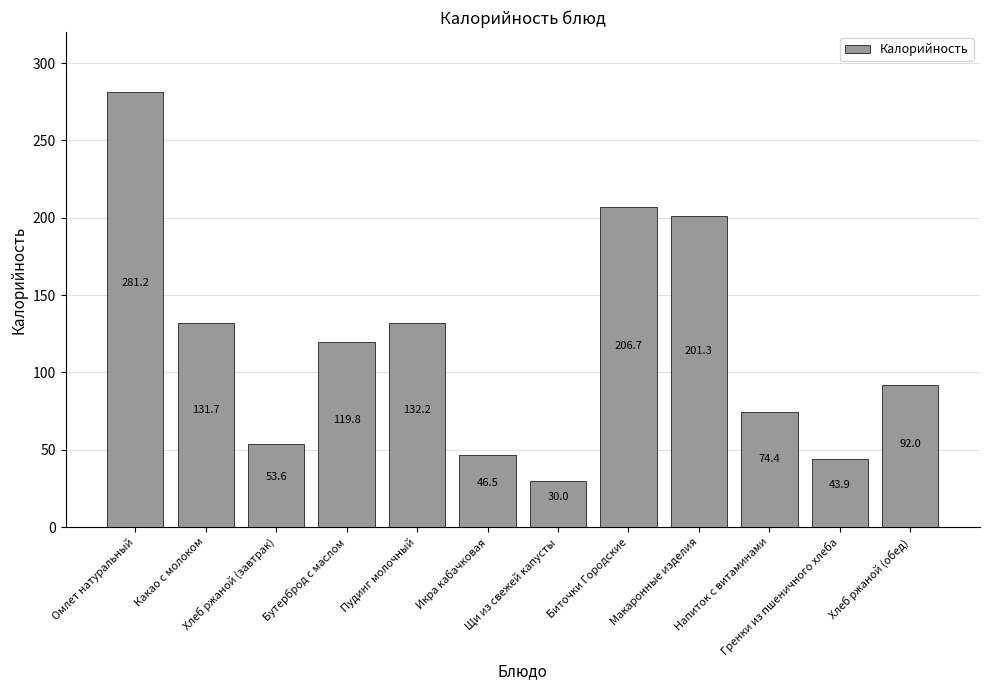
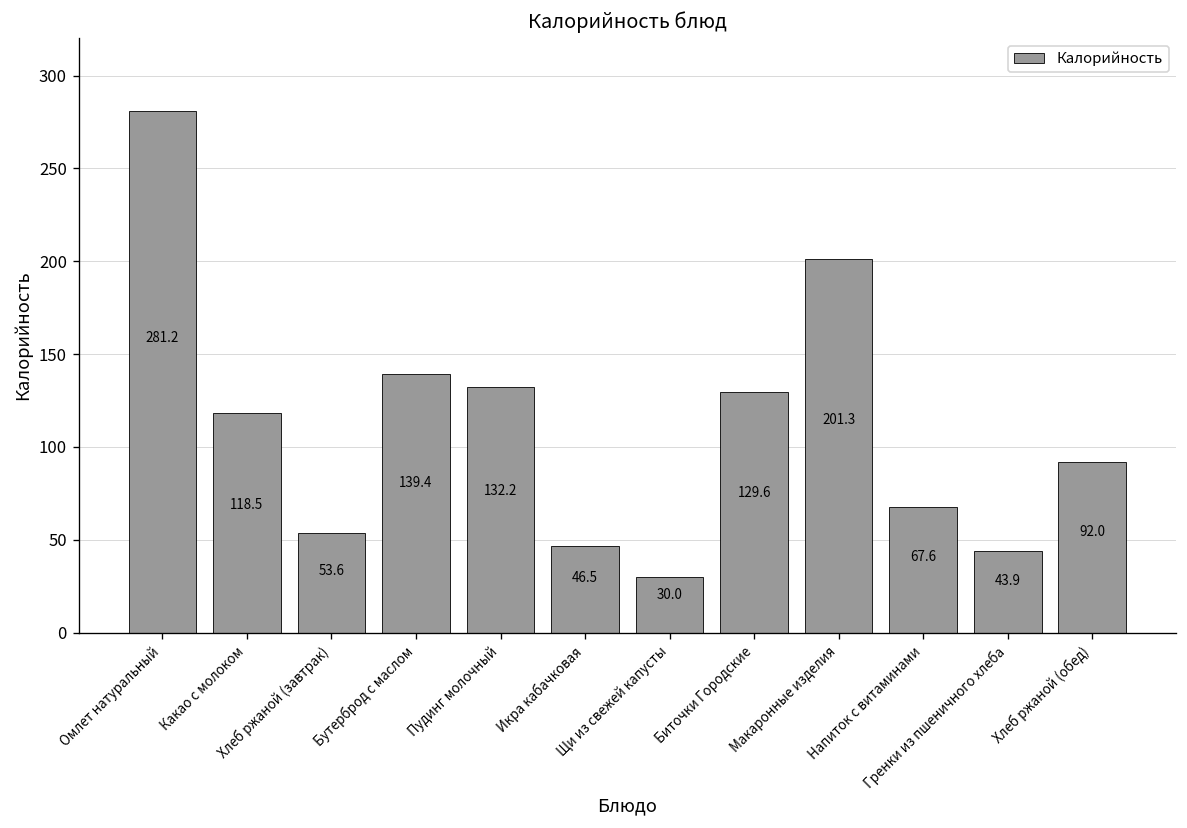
  {
    "Омлет натуральный": 281.2,
-   "Какао с молоком": 131.7,
+   "Какао с молоком": 118.5,
    "Хлеб ржаной (завтрак)": 53.6,
-   "Бутерброд с маслом": 119.8,
+   "Бутерброд с маслом": 139.4,
    "Пудинг молочный": 132.2,
    "Икра кабачковая": 46.5,
    "Щи из свежей капусты": 30.0,
-   "Биточки Городские": 206.7,
+   "Биточки Городские": 129.6,
    "Макаронные изделия": 201.3,
-   "Напиток с витаминами": 74.4,
+   "Напиток с витаминами": 67.6,
    "Гренки из пшеничного хлеба": 43.9,
    "Хлеб ржаной (обед)": 92.0
  }
